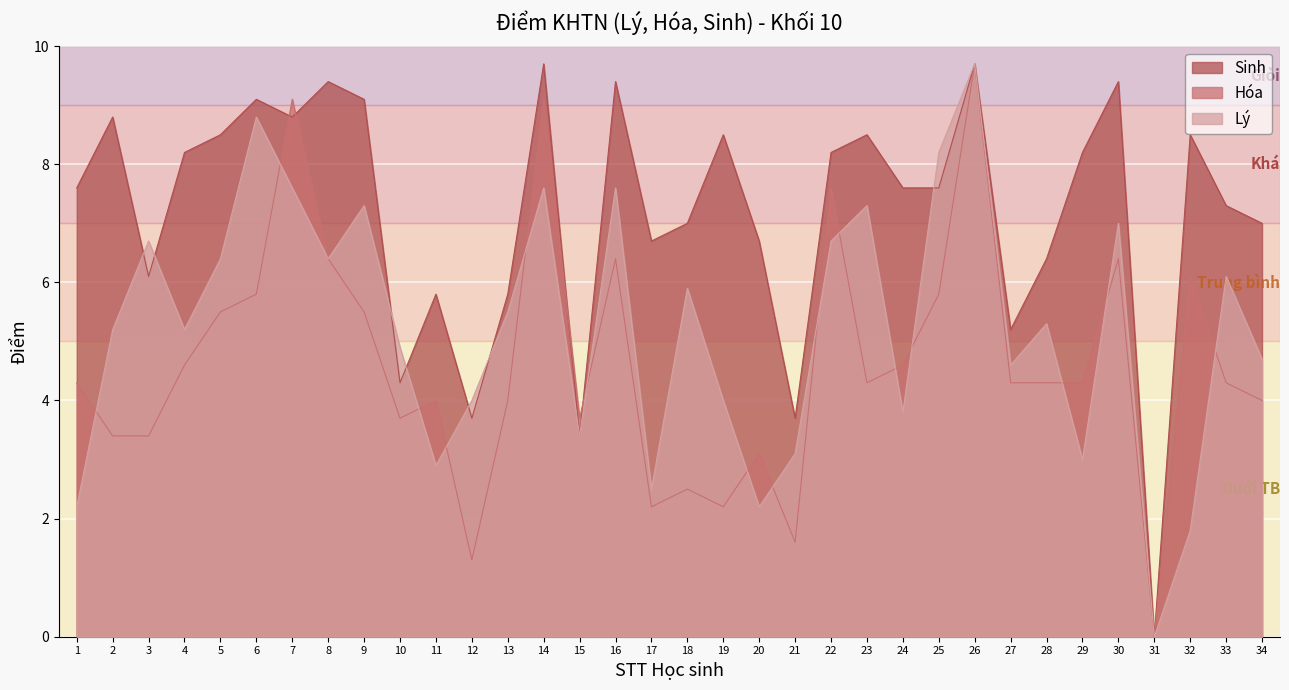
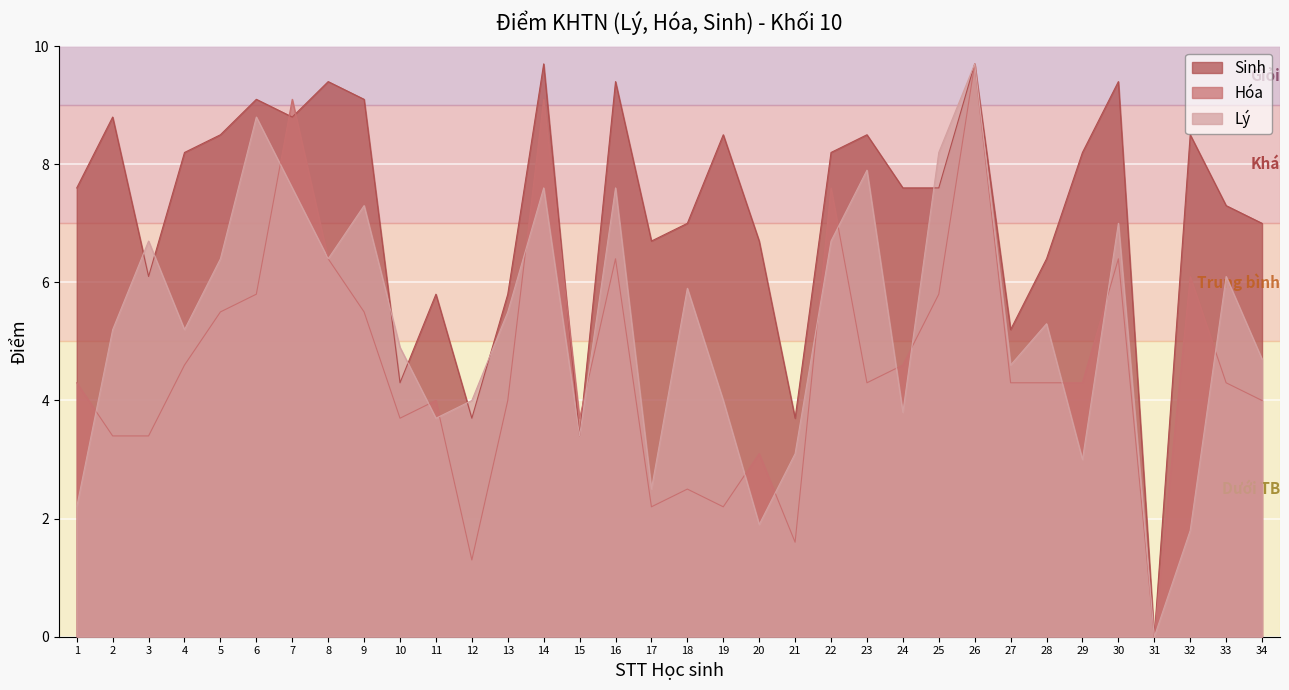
  {
    "Lý": {
      "1": 2.2,
      "2": 5.2,
      "3": 6.7,
      "4": 5.2,
      "5": 6.4,
      "6": 8.8,
      "7": 7.6,
      "9": 7.3,
      "10": 4.9,
-     "11": 2.9,
+     "11": 3.7,
      "12": 4.0,
      "13": 5.5,
      "14": 7.6,
      "16": 7.6,
      "17": 2.5,
      "18": 5.9,
      "19": 4.0,
-     "20": 2.2,
+     "20": 1.9,
      "21": 3.1,
      "22": 6.7,
-     "23": 7.3,
+     "23": 7.9,
      "24": 3.8,
      "25": 8.2,
      "27": 4.6,
      "28": 5.3,
      "29": 3.0,
      "30": 7.0,
      "32": 1.8,
      "33": 6.1,
      "34": 4.7
    }
  }
